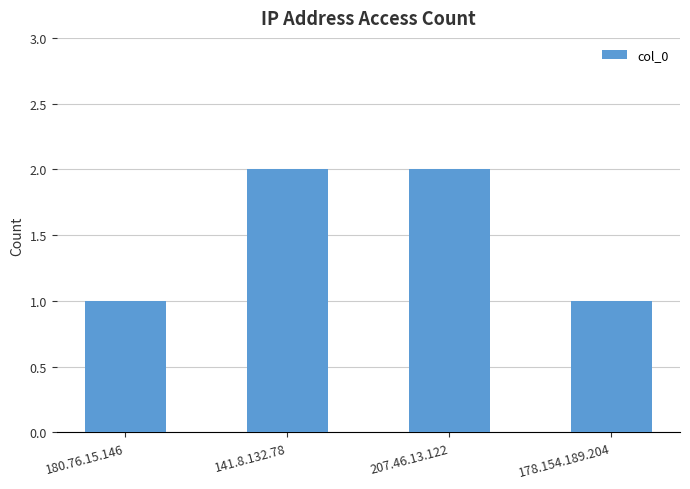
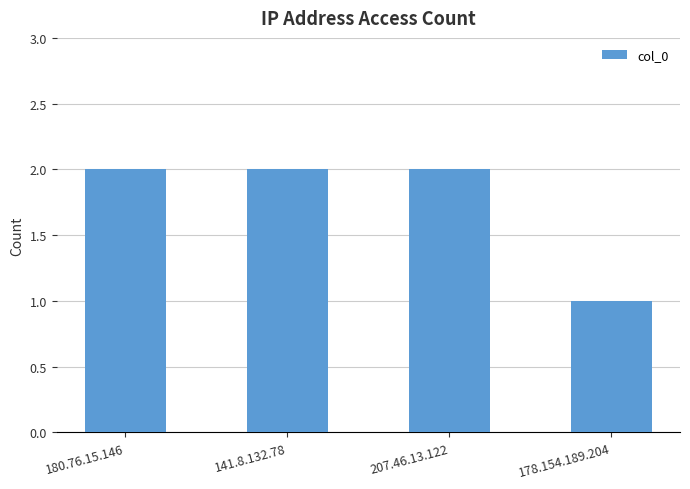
  {
-   "180.76.15.146": 1,
+   "180.76.15.146": 2,
    "141.8.132.78": 2,
    "207.46.13.122": 2,
    "178.154.189.204": 1
  }
